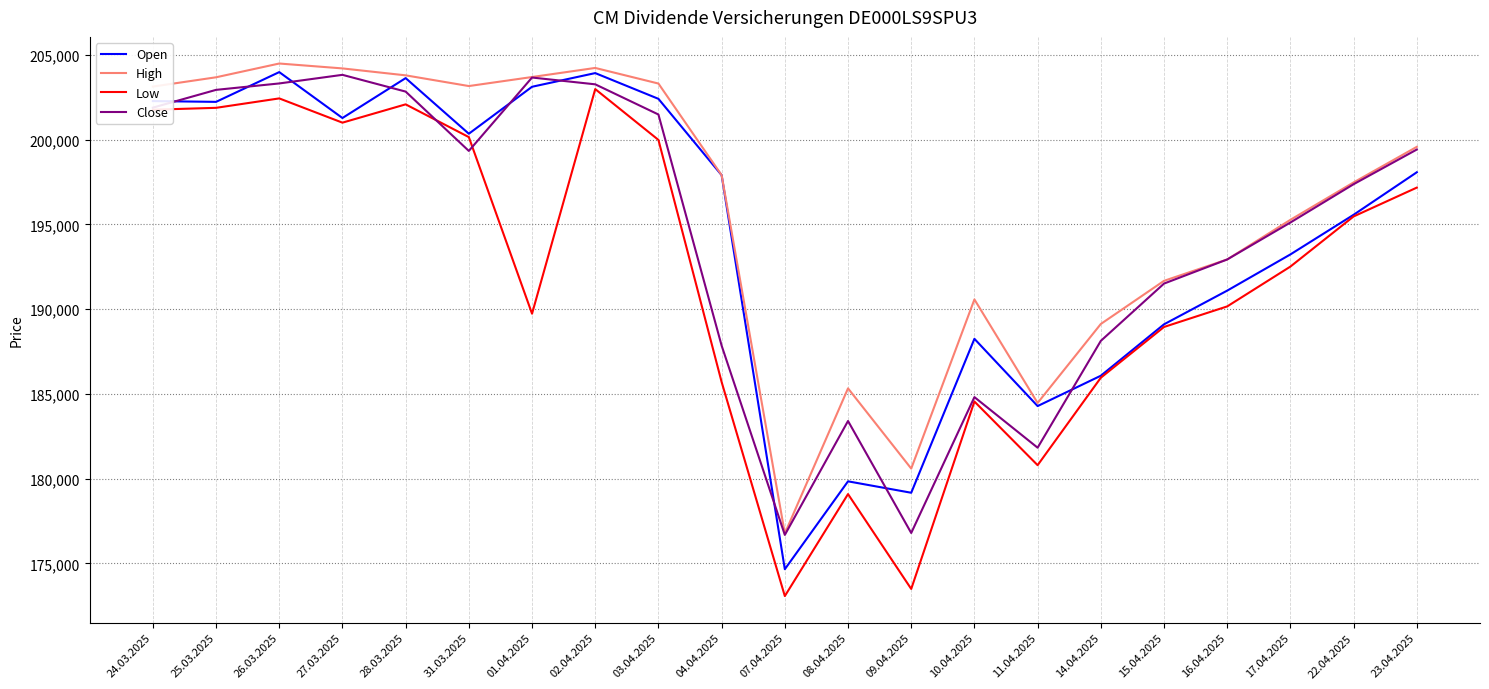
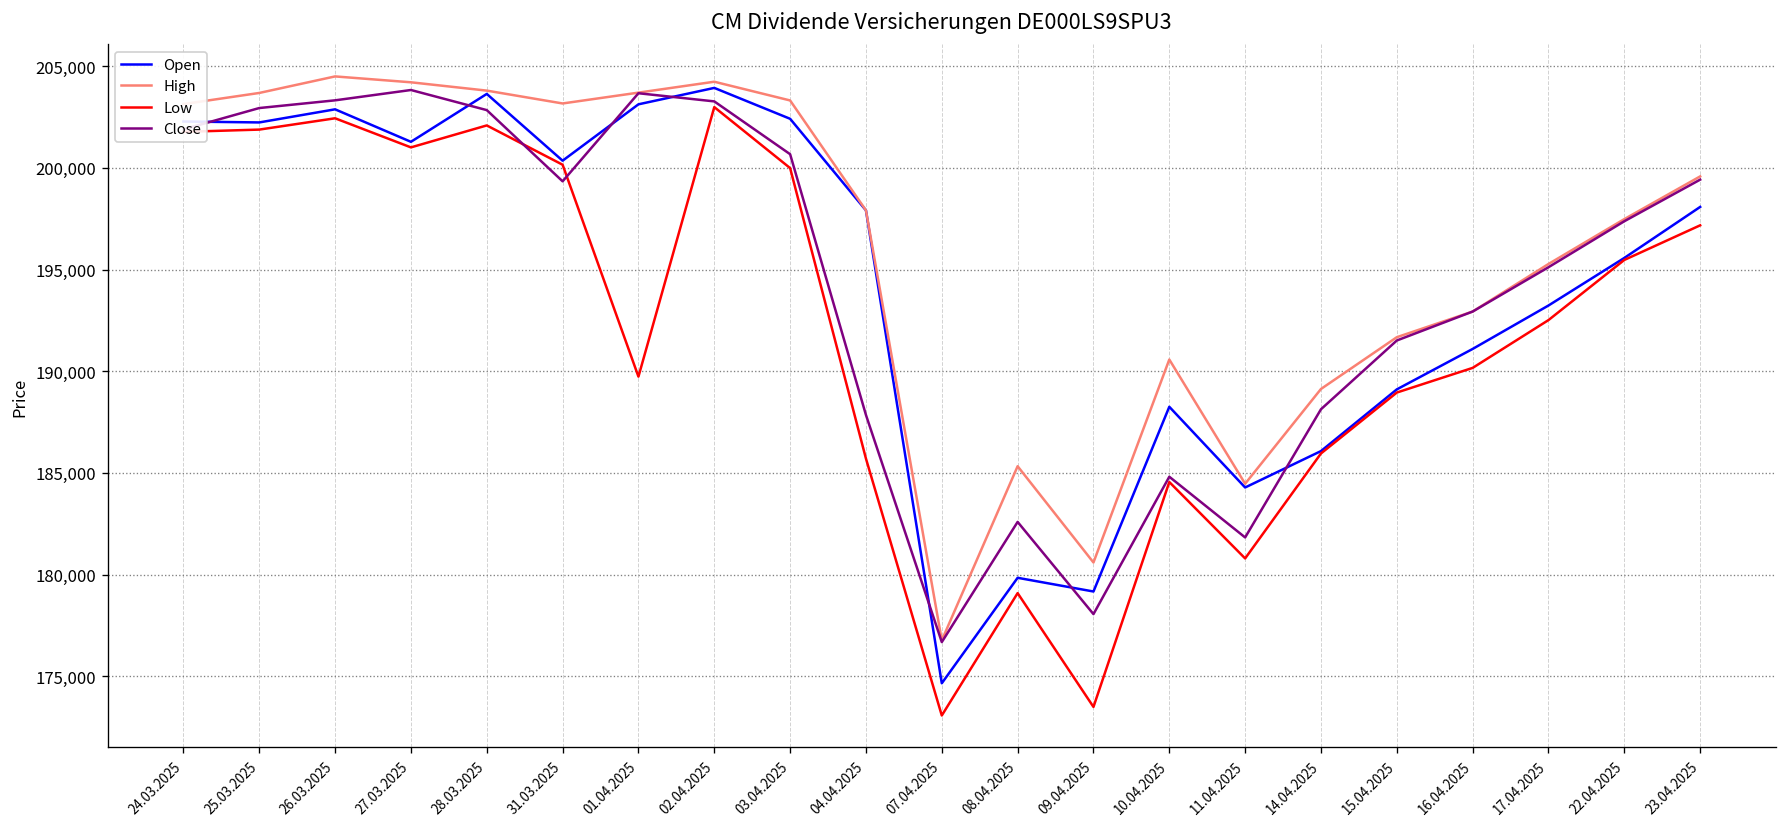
  {
    "Open": {
      "25.03.2025": "202,200",
-     "26.03.2025": "204,000",
+     "26.03.2025": "202,900",
      "27.03.2025": "201,300",
      "28.03.2025": "203,600",
      "31.03.2025": "200,400",
      "01.04.2025": "203,100",
      "02.04.2025": "203,900",
      "03.04.2025": "202,400",
      "07.04.2025": "174,700",
      "08.04.2025": "179,800",
      "09.04.2025": "179,200",
      "10.04.2025": "188,300",
      "11.04.2025": "184,300",
      "15.04.2025": "189,100",
      "16.04.2025": "191,100",
      "17.04.2025": "193,200",
      "23.04.2025": "198,100"
    },
    "High": {
      "25.03.2025": "203,700",
      "26.03.2025": "204,500",
      "27.03.2025": "204,200",
      "28.03.2025": "203,800",
      "31.03.2025": "203,200",
      "02.04.2025": "204,200",
      "03.04.2025": "203,300",
      "08.04.2025": "185,300",
      "09.04.2025": "180,600",
      "10.04.2025": "190,600",
      "11.04.2025": "184,500",
      "14.04.2025": "189,100",
      "15.04.2025": "191,700",
      "17.04.2025": "195,300",
      "23.04.2025": "199,600"
    },
    "Low": {
      "25.03.2025": "201,900",
      "26.03.2025": "202,400",
      "27.03.2025": "201,000",
      "28.03.2025": "202,100",
      "31.03.2025": "200,200",
      "01.04.2025": "189,700",
      "02.04.2025": "203,000",
      "03.04.2025": "200,000",
      "04.04.2025": "185,700",
      "07.04.2025": "173,100",
      "08.04.2025": "179,100",
      "09.04.2025": "173,500",
      "10.04.2025": "184,600",
      "11.04.2025": "180,800",
      "15.04.2025": "189,000",
      "16.04.2025": "190,200",
      "17.04.2025": "192,500",
      "23.04.2025": "197,200"
    },
    "Close": {
      "25.03.2025": "202,900",
      "26.03.2025": "203,300",
      "27.03.2025": "203,800",
      "28.03.2025": "202,800",
      "31.03.2025": "199,300",
      "02.04.2025": "203,300",
-     "03.04.2025": "201,500",
+     "03.04.2025": "200,700",
      "04.04.2025": "187,800",
-     "08.04.2025": "183,400",
-     "09.04.2025": "176,800",
+     "08.04.2025": "182,600",
+     "09.04.2025": "178,100",
      "10.04.2025": "184,800",
      "11.04.2025": "181,800",
      "14.04.2025": "188,100",
      "15.04.2025": "191,500",
      "17.04.2025": "195,100",
      "23.04.2025": "199,400"
    }
  }
